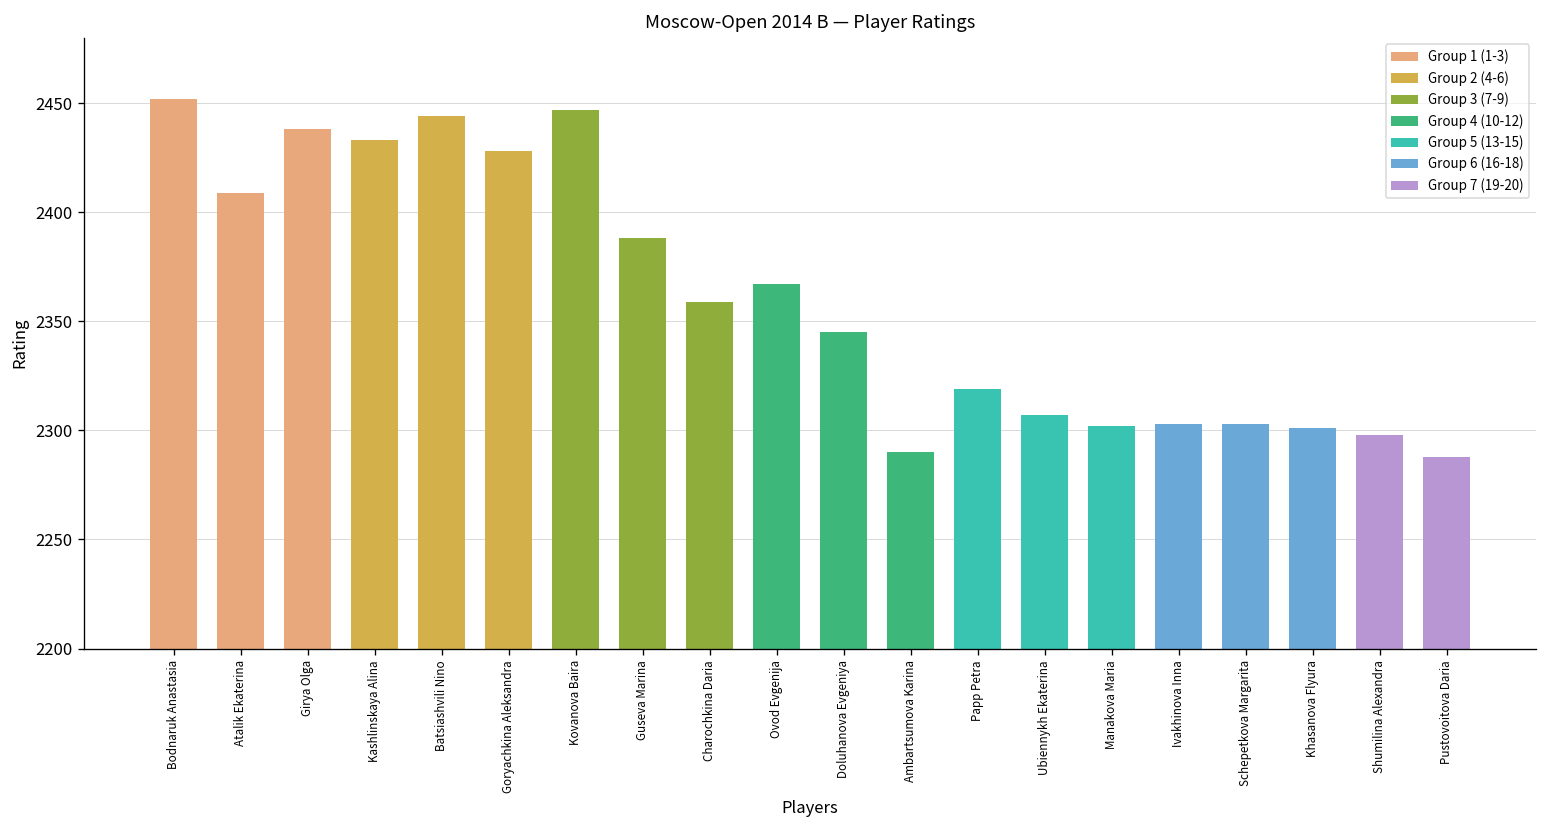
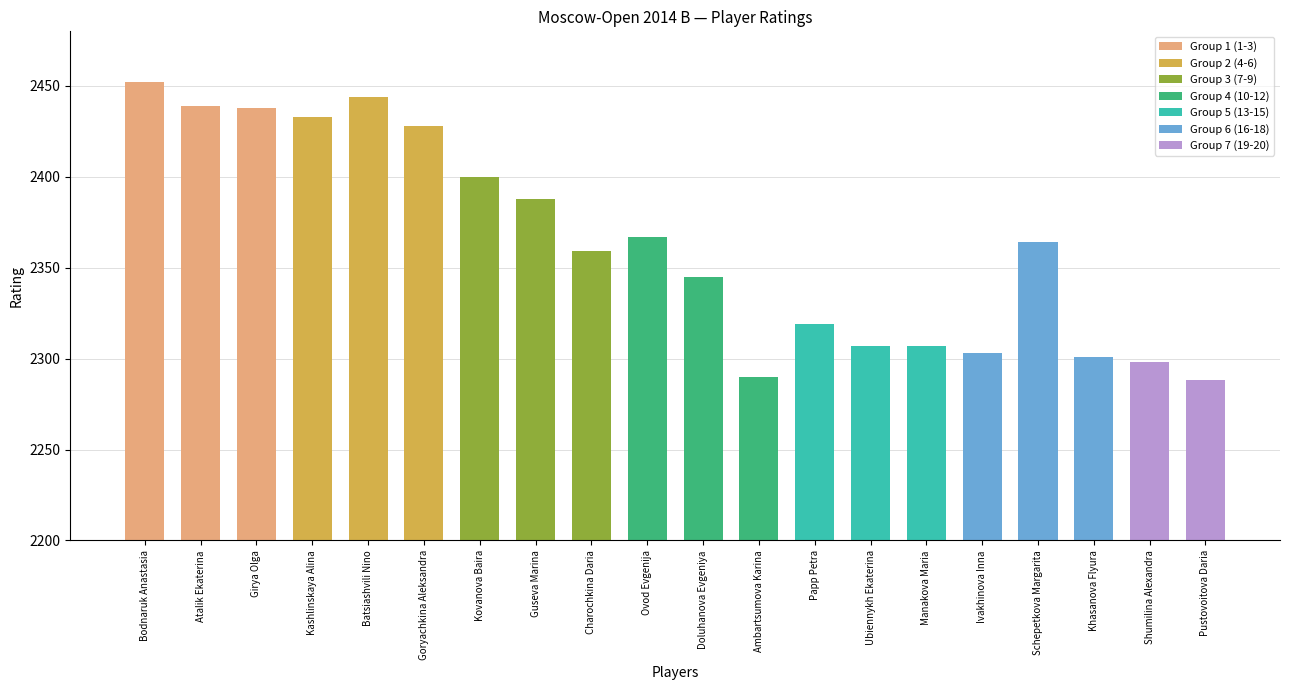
  {
    "Bodnaruk Anastasia": 2452,
-   "Atalik Ekaterina": 2409,
+   "Atalik Ekaterina": 2439,
    "Girya Olga": 2438,
    "Kashlinskaya Alina": 2433,
    "Batsiashvili Nino": 2444,
    "Goryachkina Aleksandra": 2428,
-   "Kovanova Baira": 2447,
+   "Kovanova Baira": 2400,
    "Guseva Marina": 2388,
    "Charochkina Daria": 2359,
    "Ovod Evgenija": 2367,
    "Doluhanova Evgeniya": 2345,
    "Ambartsumova Karina": 2290,
    "Papp Petra": 2319,
    "Ubiennykh Ekaterina": 2307,
-   "Manakova Maria": 2302,
+   "Manakova Maria": 2307,
    "Ivakhinova Inna": 2303,
-   "Schepetkova Margarita": 2303,
+   "Schepetkova Margarita": 2364,
    "Khasanova Flyura": 2301,
    "Shumilina Alexandra": 2298,
    "Pustovoitova Daria": 2288
  }
